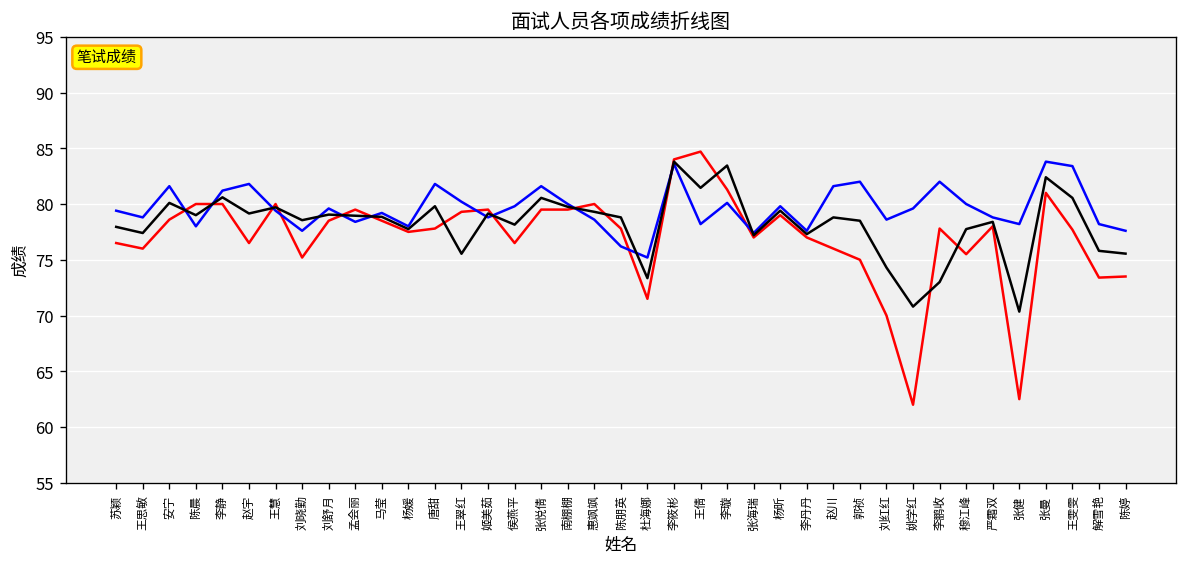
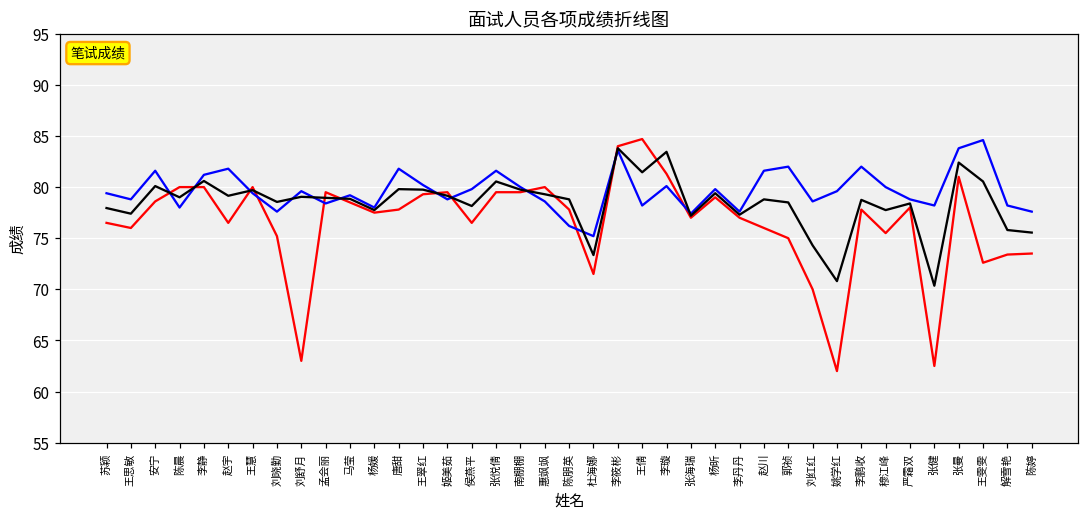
  {
    "笔试成绩": {
      "苏颖": 77,
      "王思敏": 76,
      "安宁": 79,
      "陈晨": 80,
      "李静": 80,
      "赵宇": 77,
      "王慧": 80,
      "刘晓勤": 75,
-     "刘舒月": 79,
+     "刘舒月": 63,
      "孟会丽": 80,
      "马莹": 79,
      "唐甜": 78,
      "王翠红": 79,
      "姬美茹": 80,
      "侯燕平": 77,
      "张悦倩": 80,
      "惠飒飒": 80,
      "陈朋英": 78,
      "杜海娜": 72,
      "王倩": 85,
      "李璇": 81,
      "杨昕": 79,
      "李丹丹": 77,
      "赵川": 76,
      "郭祯": 75,
      "刘红红": 70,
      "姚学红": 62,
      "李鹏收": 78,
      "穆江峰": 76,
      "严霜双": 78,
      "张健": 63,
      "张曼": 81,
-     "王雯雯": 78,
+     "王雯雯": 73,
      "解雪艳": 73,
      "陈婷": 74
    },
    "面试成绩": {
      "苏颖": 79,
      "王思敏": 79,
      "安宁": 82,
      "陈晨": 78,
      "李静": 81,
      "赵宇": 82,
      "王慧": 79,
      "刘晓勤": 78,
      "刘舒月": 80,
      "孟会丽": 78,
      "马莹": 79,
      "唐甜": 82,
      "王翠红": 80,
      "姬美茹": 79,
      "侯燕平": 80,
      "张悦倩": 82,
      "惠飒飒": 79,
      "陈朋英": 76,
      "杜海娜": 75,
      "王倩": 78,
      "李璇": 80,
      "杨昕": 80,
      "李丹丹": 78,
      "赵川": 82,
      "郭祯": 82,
      "刘红红": 79,
      "姚学红": 80,
      "李鹏收": 82,
      "穆江峰": 80,
      "严霜双": 79,
      "张健": 78,
      "张曼": 84,
-     "王雯雯": 83,
+     "王雯雯": 85,
      "解雪艳": 78,
      "陈婷": 78
    },
    "综合成绩": {
      "苏颖": 78,
      "王思敏": 77,
      "安宁": 80,
      "陈晨": 79,
      "李静": 81,
      "赵宇": 79,
      "王慧": 80,
      "刘晓勤": 79,
      "刘舒月": 79,
      "孟会丽": 79,
      "马莹": 79,
      "唐甜": 80,
-     "王翠红": 76,
+     "王翠红": 80,
      "姬美茹": 79,
      "侯燕平": 78,
      "张悦倩": 81,
      "惠飒飒": 79,
      "陈朋英": 79,
      "杜海娜": 73,
      "王倩": 81,
      "李璇": 83,
      "杨昕": 79,
      "李丹丹": 77,
      "赵川": 79,
      "郭祯": 79,
      "刘红红": 74,
      "姚学红": 71,
-     "李鹏收": 73,
+     "李鹏收": 79,
      "穆江峰": 78,
      "严霜双": 78,
      "张健": 70,
      "张曼": 82,
      "王雯雯": 81,
      "解雪艳": 76,
      "陈婷": 76
    }
  }
